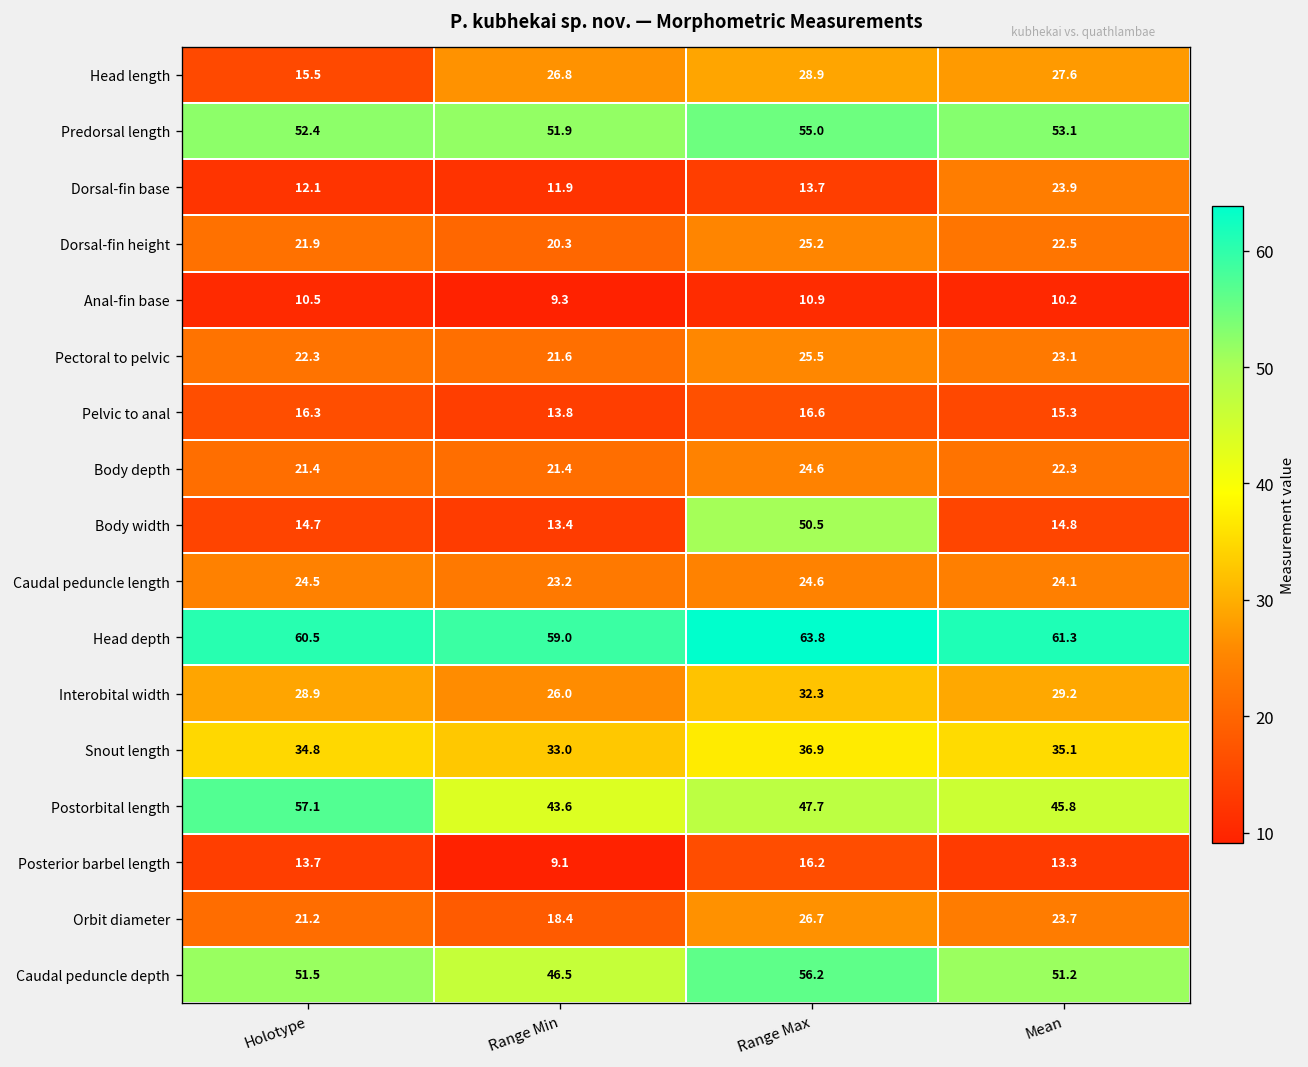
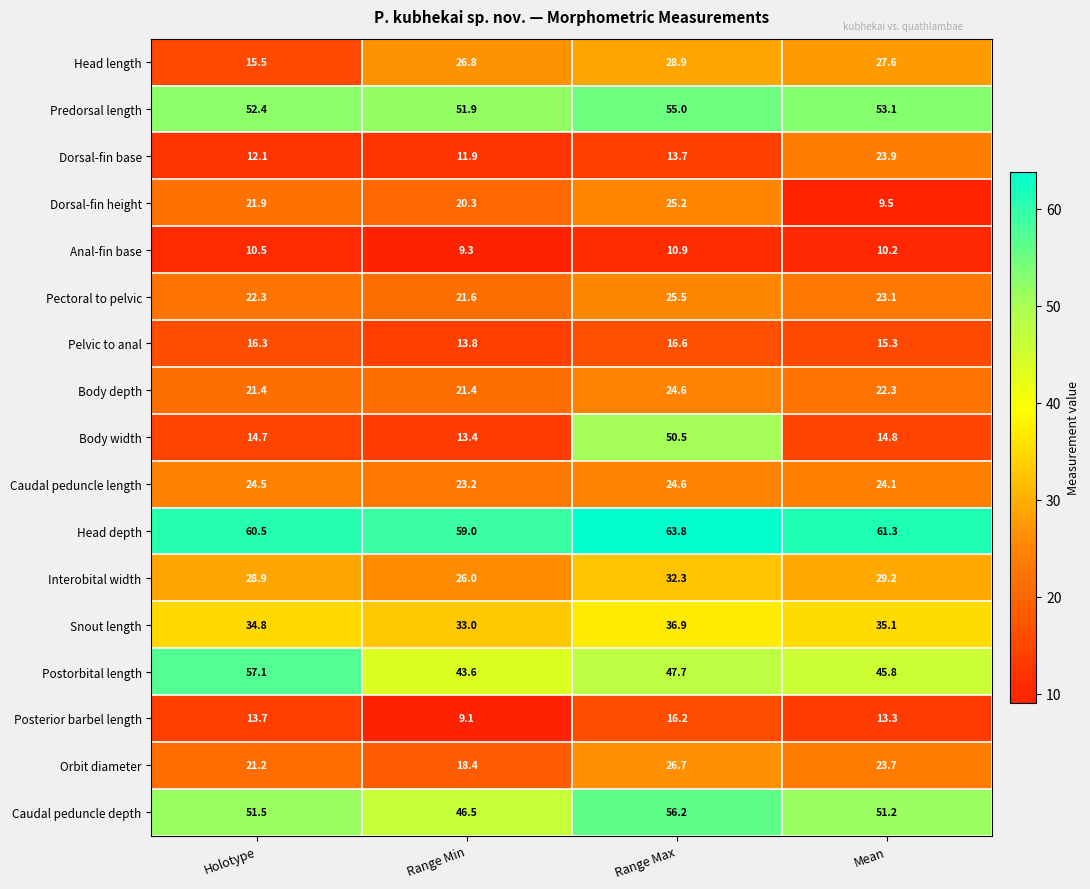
  {
    "Head length": {
      "Holotype": 15.5,
      "Range Min": 26.8,
      "Range Max": 28.9,
      "Mean": 27.6
    },
    "Predorsal length": {
      "Holotype": 52.4,
      "Range Min": 51.9,
      "Range Max": 55.0,
      "Mean": 53.1
    },
    "Dorsal-fin base": {
      "Holotype": 12.1,
      "Range Min": 11.9,
      "Range Max": 13.7,
      "Mean": 23.9
    },
    "Dorsal-fin height": {
      "Holotype": 21.9,
      "Range Min": 20.3,
      "Range Max": 25.2,
-     "Mean": 22.5
+     "Mean": 9.5
    },
    "Anal-fin base": {
      "Holotype": 10.5,
      "Range Min": 9.3,
      "Range Max": 10.9,
      "Mean": 10.2
    },
    "Pectoral to pelvic": {
      "Holotype": 22.3,
      "Range Min": 21.6,
      "Range Max": 25.5,
      "Mean": 23.1
    },
    "Pelvic to anal": {
      "Holotype": 16.3,
      "Range Min": 13.8,
      "Range Max": 16.6,
      "Mean": 15.3
    },
    "Body depth": {
      "Holotype": 21.4,
      "Range Min": 21.4,
      "Range Max": 24.6,
      "Mean": 22.3
    },
    "Body width": {
      "Holotype": 14.7,
      "Range Min": 13.4,
      "Range Max": 50.5,
      "Mean": 14.8
    },
    "Caudal peduncle length": {
      "Holotype": 24.5,
      "Range Min": 23.2,
      "Range Max": 24.6,
      "Mean": 24.1
    },
    "Head depth": {
      "Holotype": 60.5,
      "Range Min": 59.0,
      "Range Max": 63.8,
      "Mean": 61.3
    },
    "Interobital width": {
      "Holotype": 28.9,
      "Range Min": 26.0,
      "Range Max": 32.3,
      "Mean": 29.2
    },
    "Snout length": {
      "Holotype": 34.8,
      "Range Min": 33.0,
      "Range Max": 36.9,
      "Mean": 35.1
    },
    "Postorbital length": {
      "Holotype": 57.1,
      "Range Min": 43.6,
      "Range Max": 47.7,
      "Mean": 45.8
    },
    "Posterior barbel length": {
      "Holotype": 13.7,
      "Range Min": 9.1,
      "Range Max": 16.2,
      "Mean": 13.3
    },
    "Orbit diameter": {
      "Holotype": 21.2,
      "Range Min": 18.4,
      "Range Max": 26.7,
      "Mean": 23.7
    },
    "Caudal peduncle depth": {
      "Holotype": 51.5,
      "Range Min": 46.5,
      "Range Max": 56.2,
      "Mean": 51.2
    }
  }
